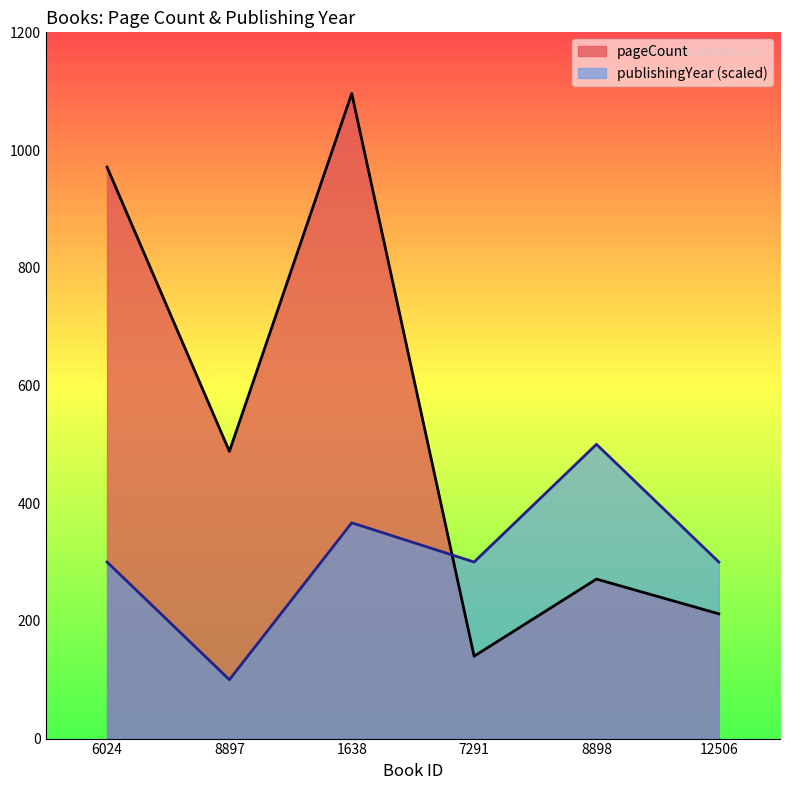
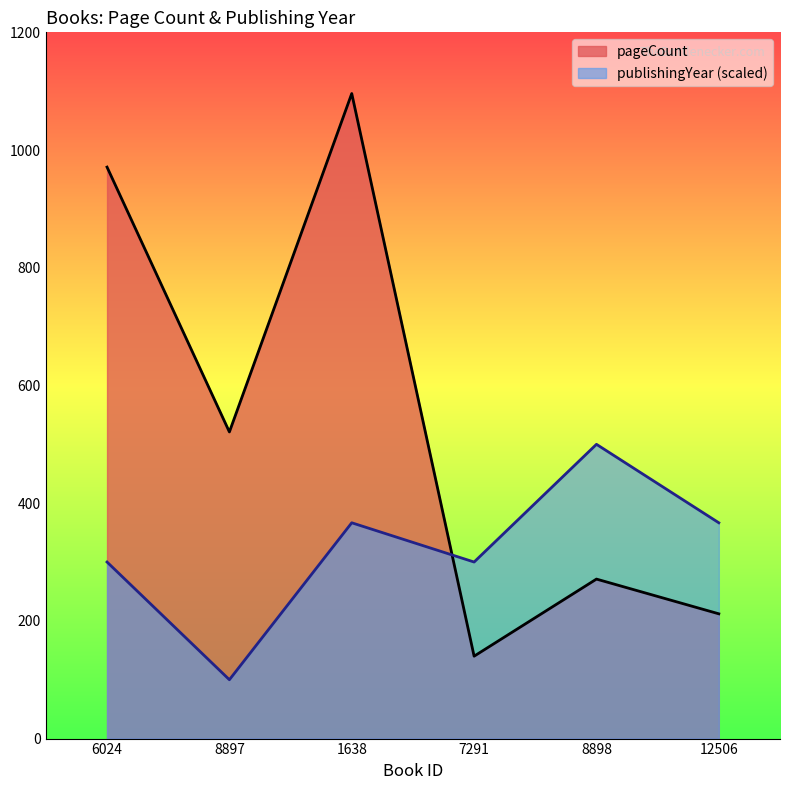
  {
    "pageCount": {
      "6024": 970,
-     "8897": 490,
+     "8897": 520,
      "1638": 1100,
      "7291": 140,
      "8898": 270,
      "12506": 210
    },
    "publishingYear (scaled)": {
      "6024": 300,
      "8897": 100,
      "1638": 370,
      "7291": 300,
      "8898": 500,
-     "12506": 300
+     "12506": 370
    }
  }
